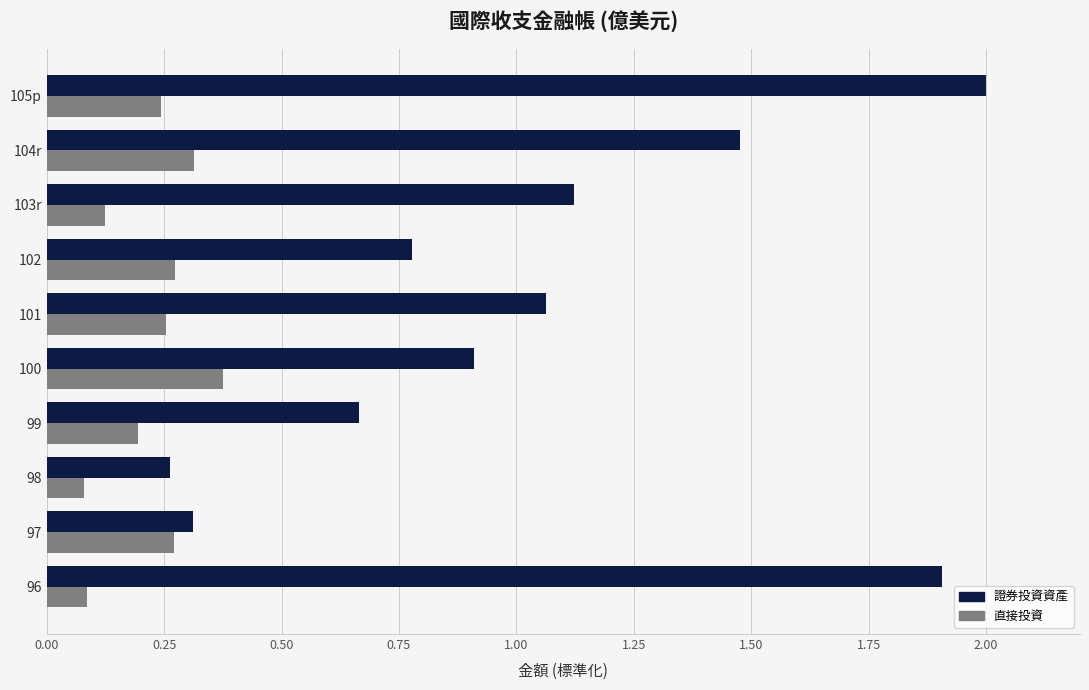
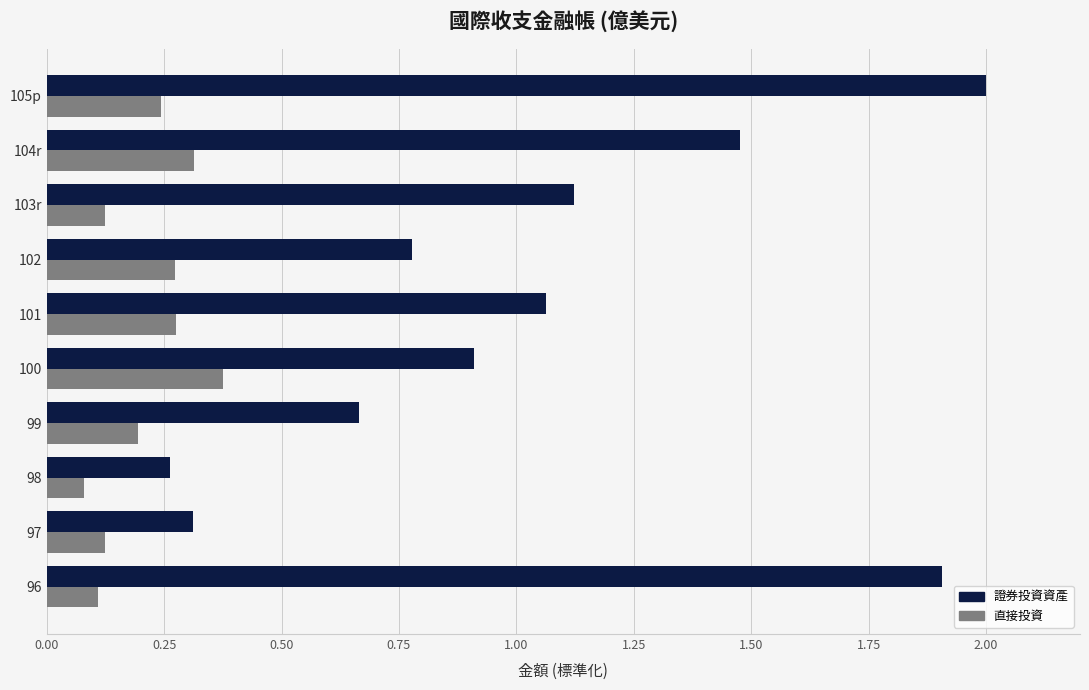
  {
    "證券投資資產": {
      "105p": 2.00,
      "104r": 1.48,
      "103r": 1.12,
      "102": 0.78,
      "101": 1.06,
      "100": 0.91,
      "99": 0.66,
      "98": 0.26,
      "97": 0.31,
      "96": 1.91
    },
    "直接投資": {
      "105p": 0.24,
      "104r": 0.31,
      "103r": 0.12,
      "102": 0.27,
-     "101": 0.25,
+     "101": 0.27,
      "100": 0.38,
      "99": 0.19,
      "98": 0.08,
-     "97": 0.27,
-     "96": 0.09
+     "97": 0.12,
+     "96": 0.11
    }
  }
